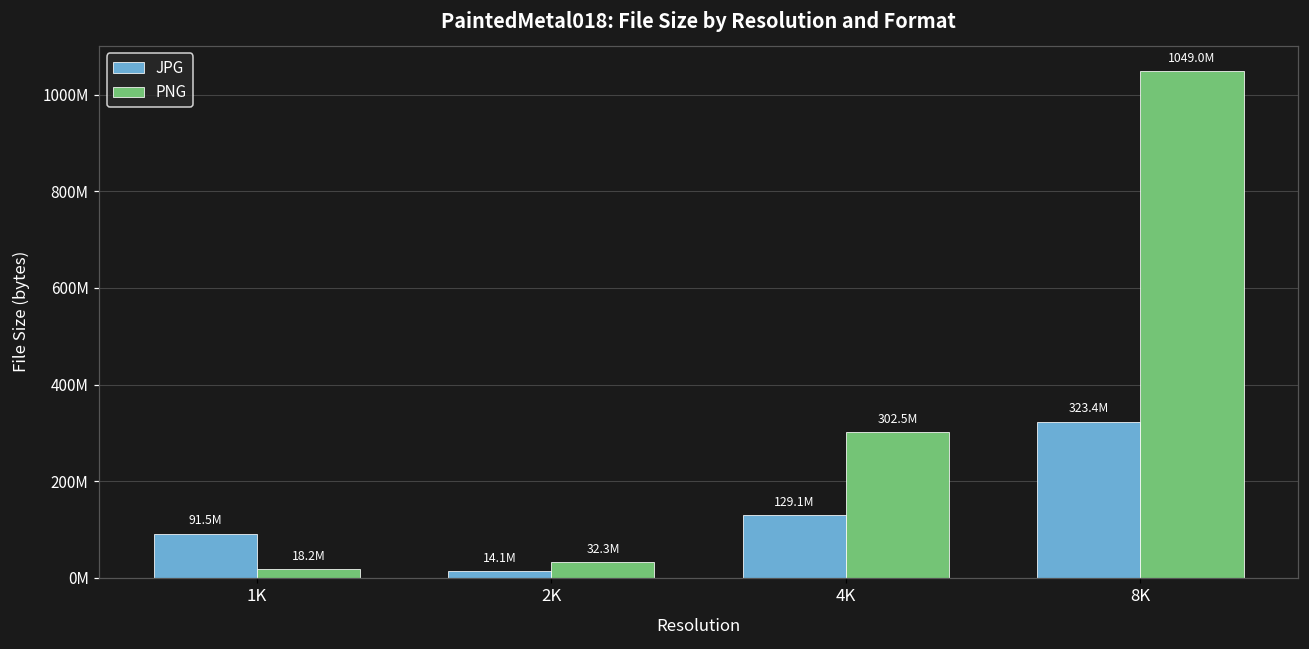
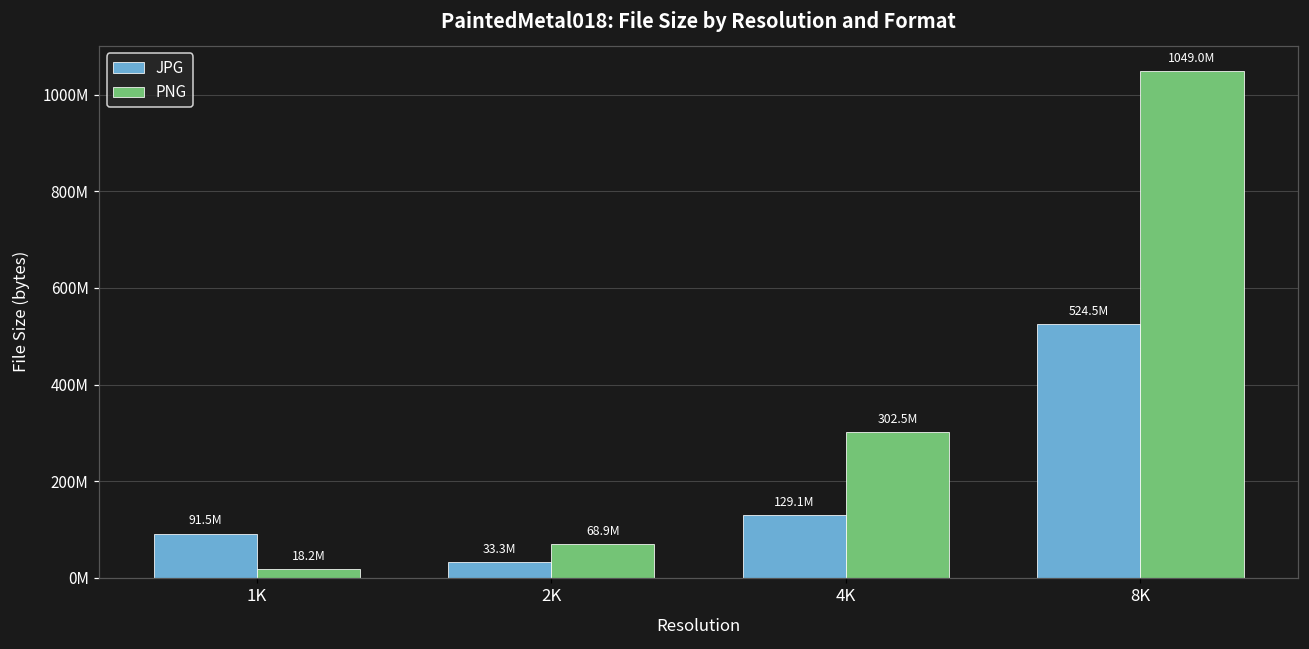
  {
    "JPG": {
      "1K": "91.5M",
-     "2K": "14.1M",
+     "2K": "33.3M",
      "4K": "129.1M",
-     "8K": "323.4M"
+     "8K": "524.5M"
    },
    "PNG": {
      "1K": "18.2M",
-     "2K": "32.3M",
+     "2K": "68.9M",
      "4K": "302.5M",
      "8K": "1049.0M"
    }
  }
